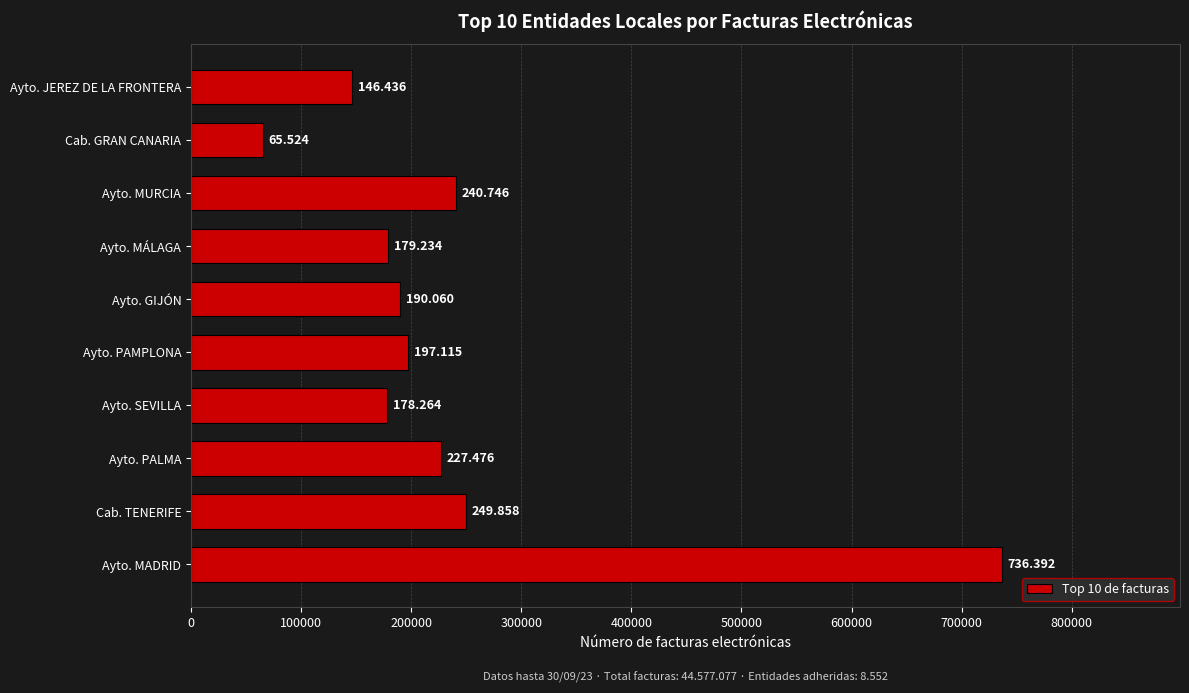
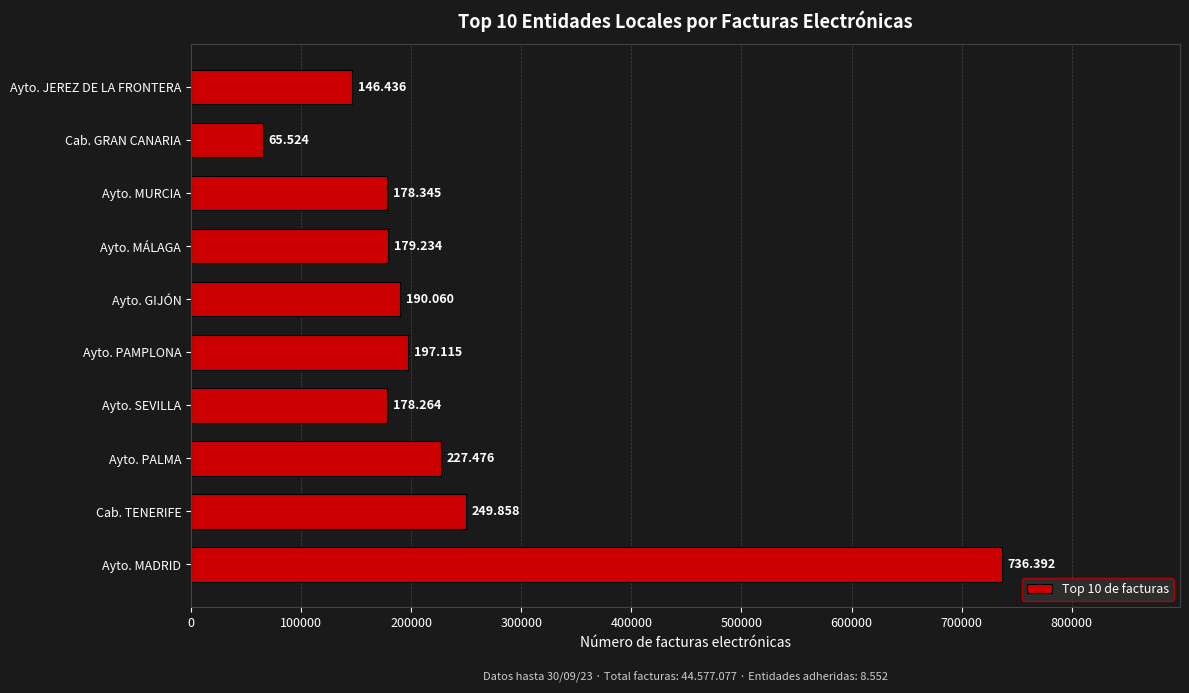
  {
-   "Ayto. MURCIA": 240.746
+   "Ayto. MURCIA": 178.345
  }
